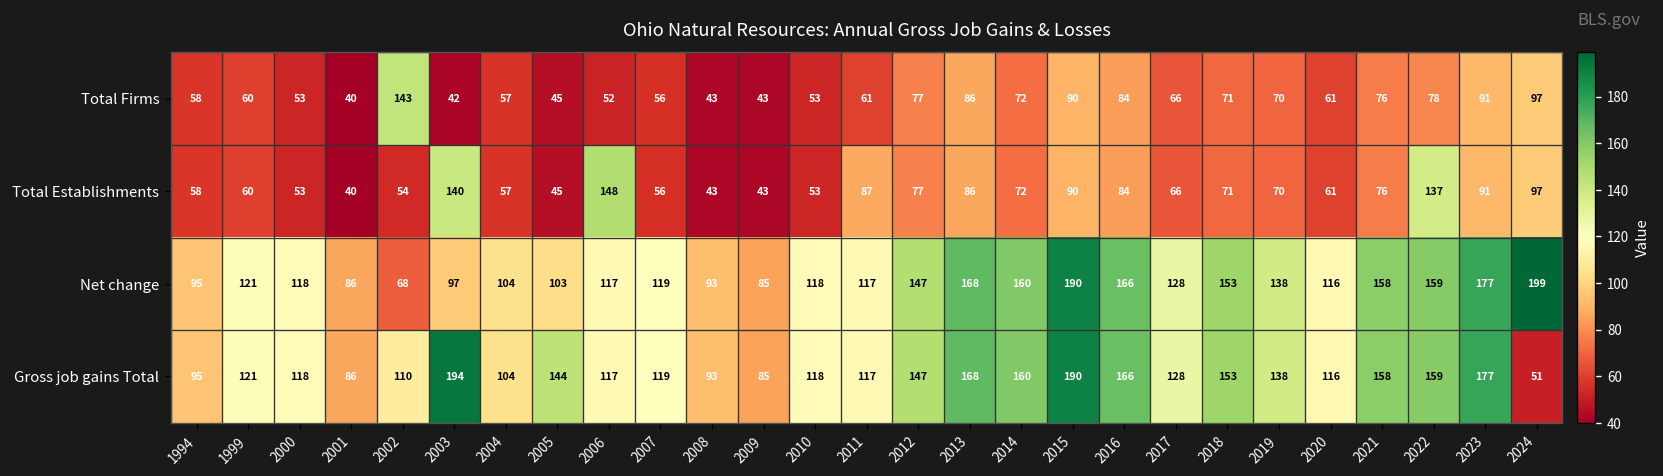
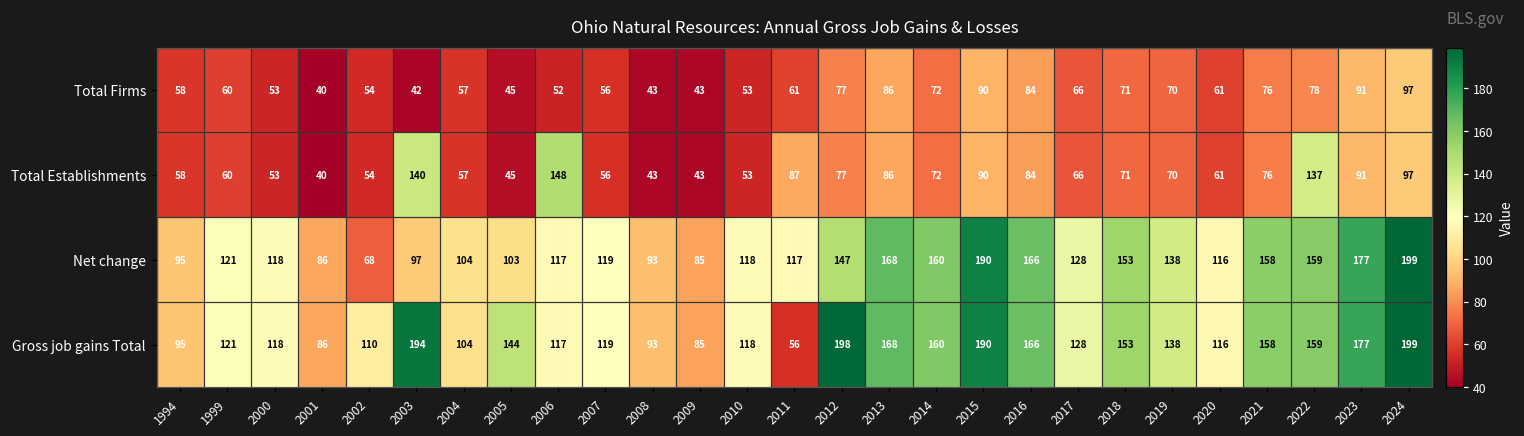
  {
    "Total Firms": {
      "1994": 58,
      "1999": 60,
      "2000": 53,
      "2001": 40,
-     "2002": 143,
+     "2002": 54,
      "2003": 42,
      "2004": 57,
      "2005": 45,
      "2006": 52,
      "2007": 56,
      "2008": 43,
      "2009": 43,
      "2010": 53,
      "2011": 61,
      "2012": 77,
      "2013": 86,
      "2014": 72,
      "2015": 90,
      "2016": 84,
      "2017": 66,
      "2018": 71,
      "2019": 70,
      "2020": 61,
      "2021": 76,
      "2022": 78,
      "2023": 91,
      "2024": 97
    },
    "Total Establishments": {
      "1994": 58,
      "1999": 60,
      "2000": 53,
      "2001": 40,
      "2002": 54,
      "2003": 140,
      "2004": 57,
      "2005": 45,
      "2006": 148,
      "2007": 56,
      "2008": 43,
      "2009": 43,
      "2010": 53,
      "2011": 87,
      "2012": 77,
      "2013": 86,
      "2014": 72,
      "2015": 90,
      "2016": 84,
      "2017": 66,
      "2018": 71,
      "2019": 70,
      "2020": 61,
      "2021": 76,
      "2022": 137,
      "2023": 91,
      "2024": 97
    },
    "Net change": {
      "1994": 95,
      "1999": 121,
      "2000": 118,
      "2001": 86,
      "2002": 68,
      "2003": 97,
      "2004": 104,
      "2005": 103,
      "2006": 117,
      "2007": 119,
      "2008": 93,
      "2009": 85,
      "2010": 118,
      "2011": 117,
      "2012": 147,
      "2013": 168,
      "2014": 160,
      "2015": 190,
      "2016": 166,
      "2017": 128,
      "2018": 153,
      "2019": 138,
      "2020": 116,
      "2021": 158,
      "2022": 159,
      "2023": 177,
      "2024": 199
    },
    "Gross job gains Total": {
      "1994": 95,
      "1999": 121,
      "2000": 118,
      "2001": 86,
      "2002": 110,
      "2003": 194,
      "2004": 104,
      "2005": 144,
      "2006": 117,
      "2007": 119,
      "2008": 93,
      "2009": 85,
      "2010": 118,
-     "2011": 117,
-     "2012": 147,
+     "2011": 56,
+     "2012": 198,
      "2013": 168,
      "2014": 160,
      "2015": 190,
      "2016": 166,
      "2017": 128,
      "2018": 153,
      "2019": 138,
      "2020": 116,
      "2021": 158,
      "2022": 159,
      "2023": 177,
-     "2024": 51
+     "2024": 199
    }
  }
